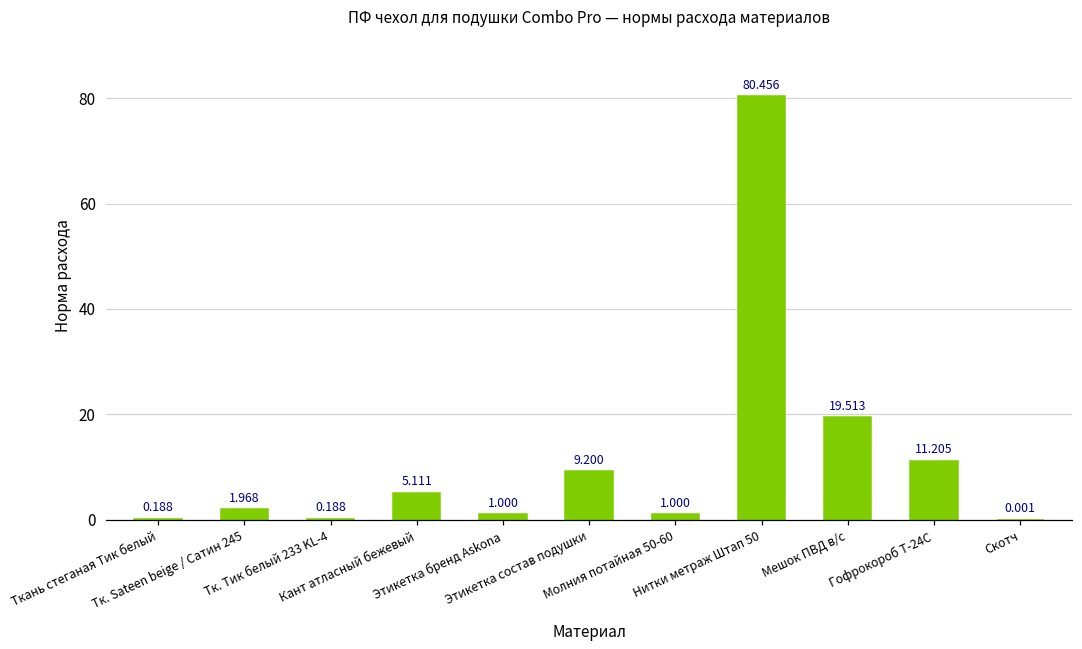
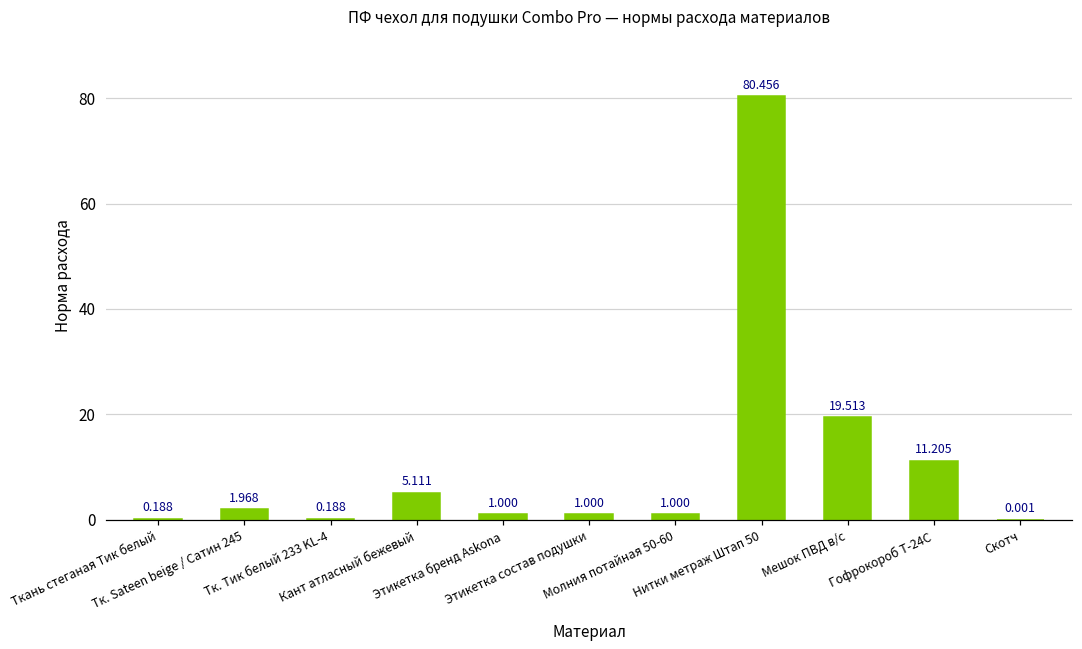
  {
    "Ткань стеганая Тик белый": 0.188,
    "Тк. Sateen beige / Сатин 245": 1.968,
    "Тк. Тик белый 233 KL-4": 0.188,
    "Кант атласный бежевый": 5.111,
    "Этикетка бренд Askona": 1.000,
-   "Этикетка состав подушки": 9.200,
+   "Этикетка состав подушки": 1.000,
    "Молния потайная 50-60": 1.000,
    "Нитки метраж Штап 50": 80.456,
    "Мешок ПВД в/с": 19.513,
    "Гофрокороб Т-24C": 11.205,
    "Скотч": 0.001
  }
